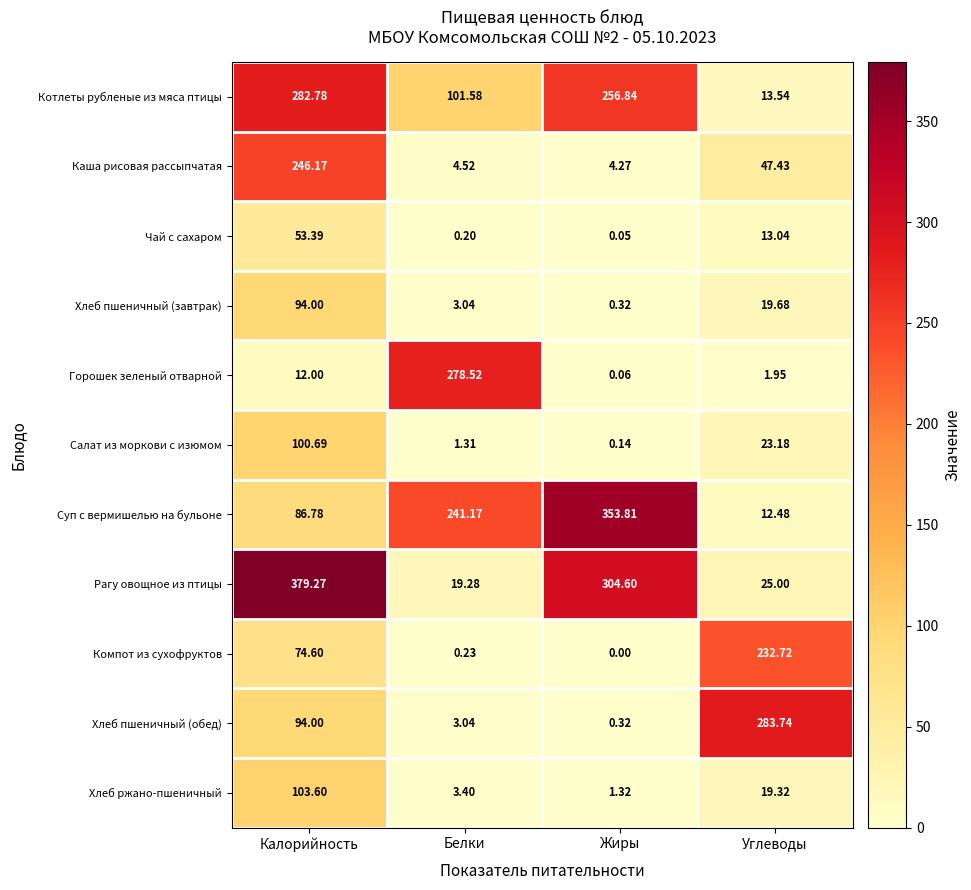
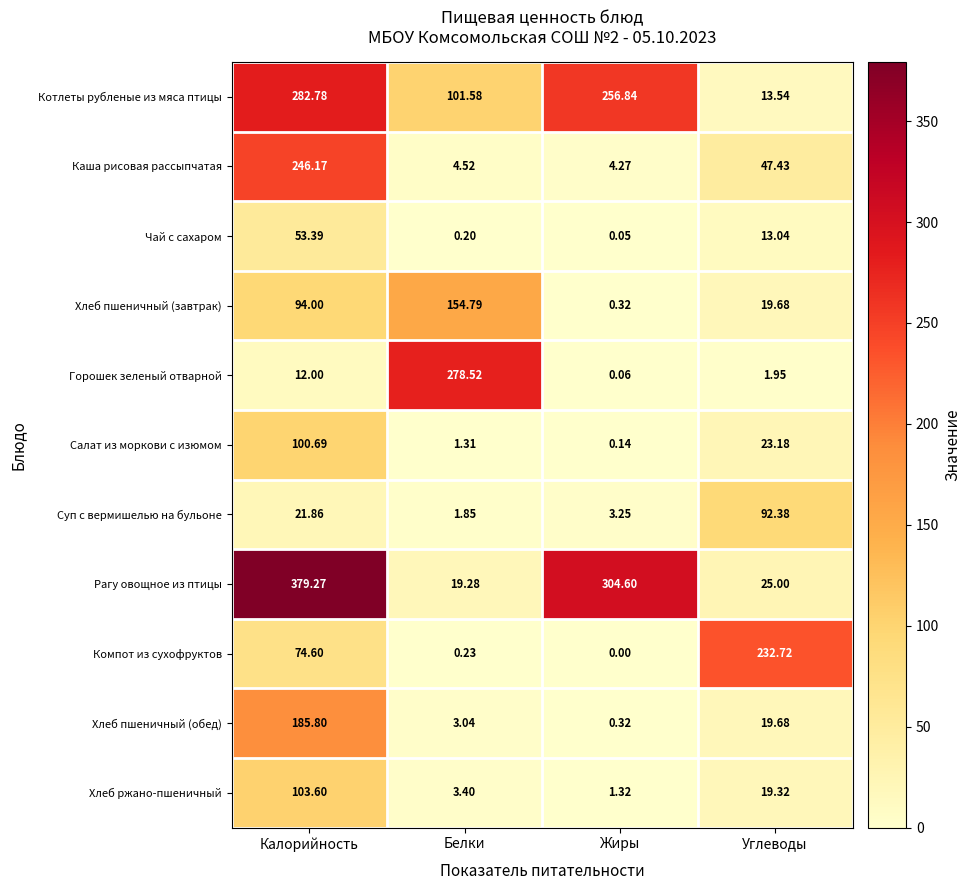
  {
    "Котлеты рубленые из мяса птицы": {
      "Калорийность": 282.78,
      "Белки": 101.58,
      "Жиры": 256.84,
      "Углеводы": 13.54
    },
    "Каша рисовая рассыпчатая": {
      "Калорийность": 246.17,
      "Белки": 4.52,
      "Жиры": 4.27,
      "Углеводы": 47.43
    },
    "Чай с сахаром": {
      "Калорийность": 53.39,
      "Белки": 0.20,
      "Жиры": 0.05,
      "Углеводы": 13.04
    },
    "Хлеб пшеничный (завтрак)": {
      "Калорийность": 94.00,
-     "Белки": 3.04,
+     "Белки": 154.79,
      "Жиры": 0.32,
      "Углеводы": 19.68
    },
    "Горошек зеленый отварной": {
      "Калорийность": 12.00,
      "Белки": 278.52,
      "Жиры": 0.06,
      "Углеводы": 1.95
    },
    "Салат из моркови с изюмом": {
      "Калорийность": 100.69,
      "Белки": 1.31,
      "Жиры": 0.14,
      "Углеводы": 23.18
    },
    "Суп с вермишелью на бульоне": {
-     "Калорийность": 86.78,
-     "Белки": 241.17,
-     "Жиры": 353.81,
-     "Углеводы": 12.48
+     "Калорийность": 21.86,
+     "Белки": 1.85,
+     "Жиры": 3.25,
+     "Углеводы": 92.38
    },
    "Рагу овощное из птицы": {
      "Калорийность": 379.27,
      "Белки": 19.28,
      "Жиры": 304.60,
      "Углеводы": 25.00
    },
    "Компот из сухофруктов": {
      "Калорийность": 74.60,
      "Белки": 0.23,
      "Жиры": 0.00,
      "Углеводы": 232.72
    },
    "Хлеб пшеничный (обед)": {
-     "Калорийность": 94.00,
+     "Калорийность": 185.80,
      "Белки": 3.04,
      "Жиры": 0.32,
-     "Углеводы": 283.74
+     "Углеводы": 19.68
    },
    "Хлеб ржано-пшеничный": {
      "Калорийность": 103.60,
      "Белки": 3.40,
      "Жиры": 1.32,
      "Углеводы": 19.32
    }
  }
